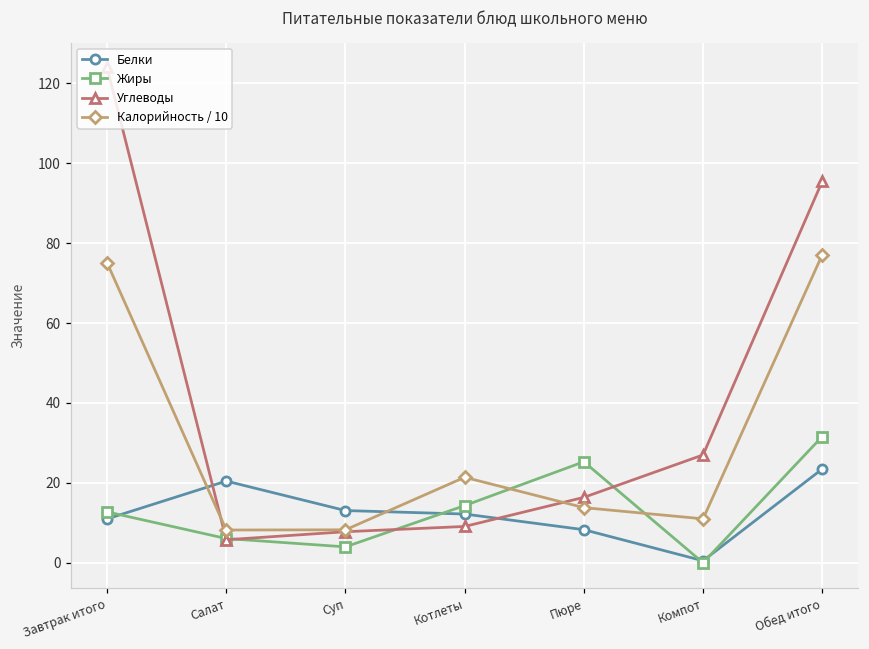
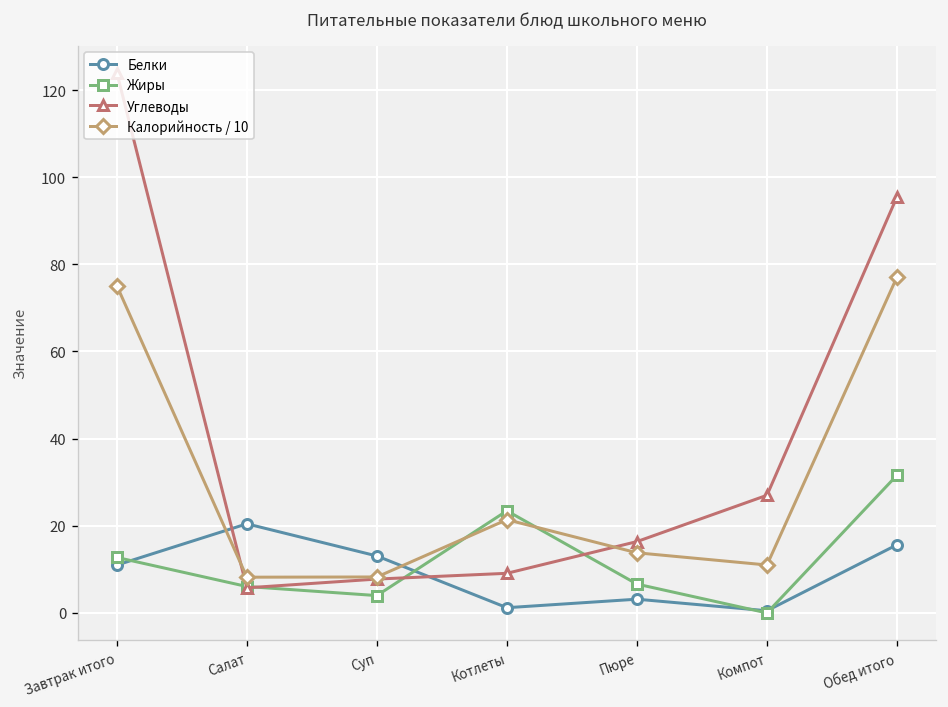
  {
    "Белки": {
      "Завтрак итого": 11,
      "Салат": 20,
      "Суп": 13,
-     "Котлеты": 12,
-     "Пюре": 8,
-     "Обед итого": 23
+     "Котлеты": 1,
+     "Пюре": 3,
+     "Обед итого": 16
    },
    "Жиры": {
      "Завтрак итого": 13,
      "Суп": 4,
-     "Котлеты": 14,
-     "Пюре": 25,
+     "Котлеты": 23,
+     "Пюре": 7,
      "Обед итого": 32
    }
  }
